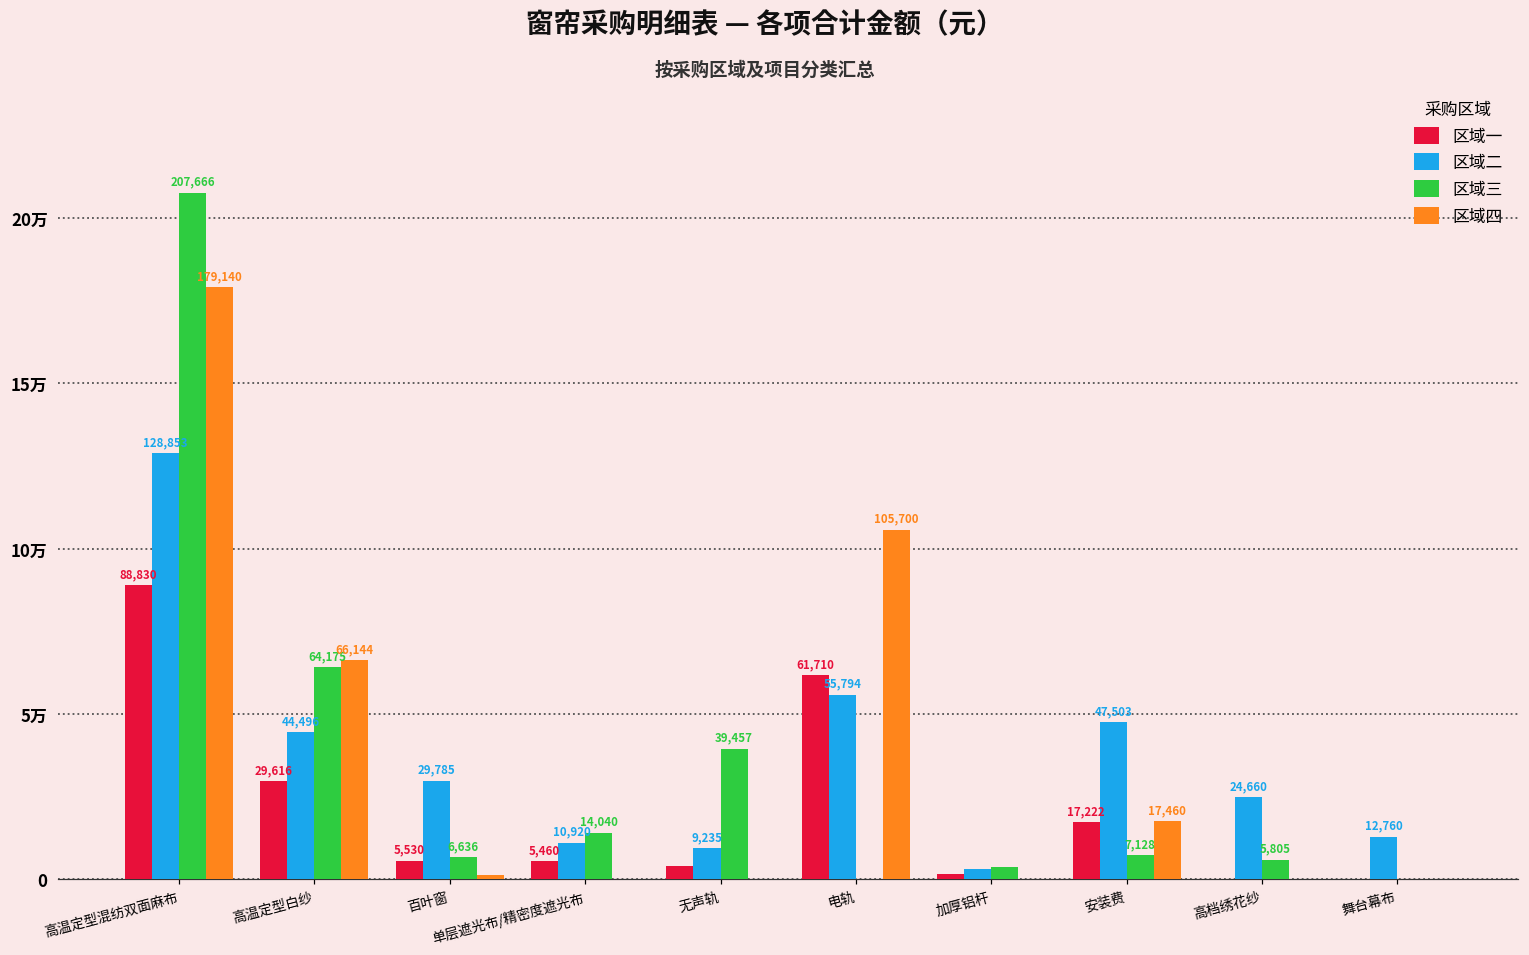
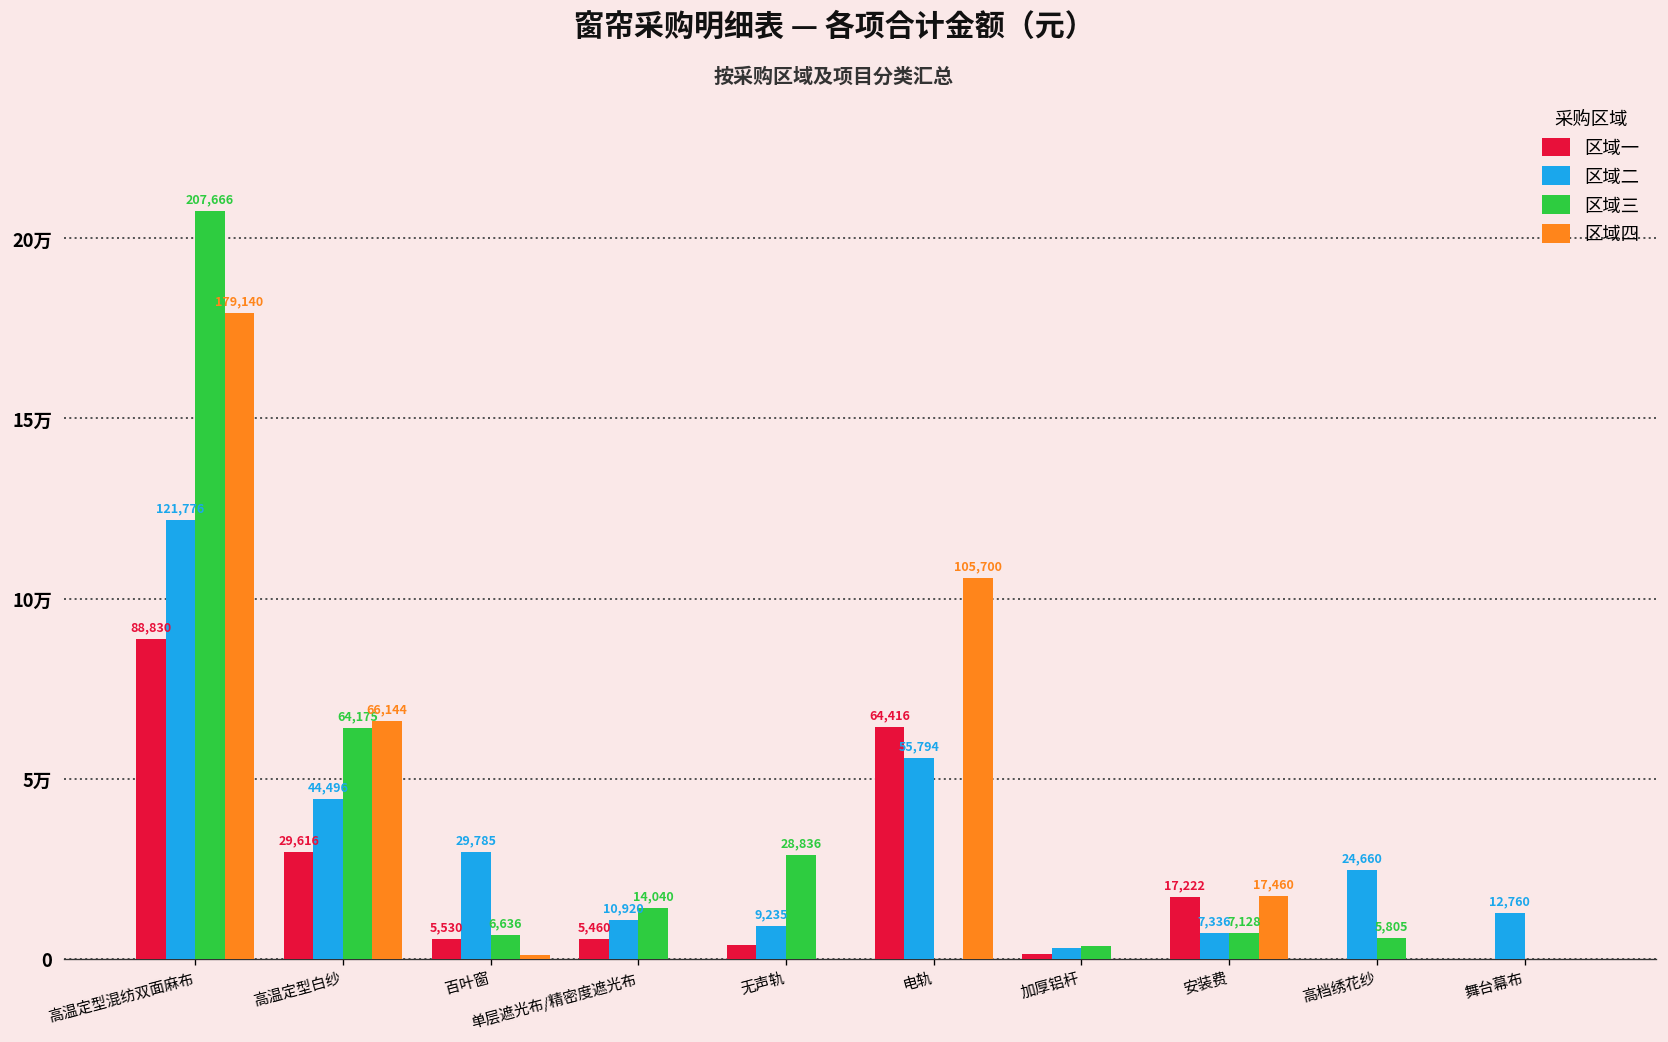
  {
    "区域一": {
      "高温定型混纺双面麻布": "88,830",
      "高温定型白纱": "29,616",
      "百叶窗": "5,530",
      "单层遮光布/精密度遮光布": "5,460",
-     "电轨": "61,710",
+     "电轨": "64,416",
      "安装费": "17,222"
    },
    "区域二": {
-     "高温定型混纺双面麻布": "128,853",
+     "高温定型混纺双面麻布": "121,776",
      "高温定型白纱": "44,496",
      "百叶窗": "29,785",
      "单层遮光布/精密度遮光布": "10,920",
      "无声轨": "9,235",
      "电轨": "55,794",
-     "安装费": "47,503",
+     "安装费": "7,336",
      "高档绣花纱": "24,660",
      "舞台幕布": "12,760"
    },
    "区域三": {
      "高温定型混纺双面麻布": "207,666",
      "高温定型白纱": "64,175",
      "百叶窗": "6,636",
      "单层遮光布/精密度遮光布": "14,040",
-     "无声轨": "39,457",
+     "无声轨": "28,836",
      "安装费": "7,128",
      "高档绣花纱": "5,805"
    },
    "区域四": {
      "高温定型混纺双面麻布": "179,140",
      "高温定型白纱": "66,144",
      "电轨": "105,700",
      "安装费": "17,460"
    }
  }
